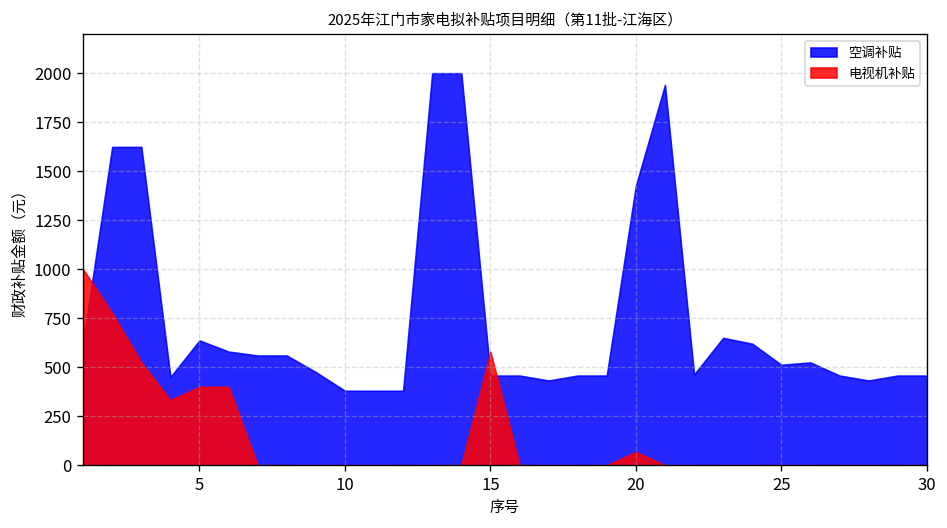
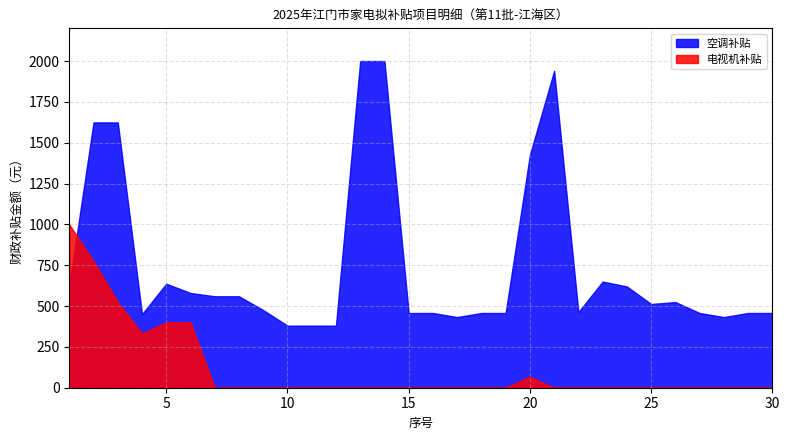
  {
    "空调补贴": {
      "5": 640,
      "10": 380,
      "15": 460,
      "20": 1430,
      "25": 510,
      "30": 460
    },
    "电视机补贴": {
      "5": 400,
      "10": 0,
-     "15": 580,
+     "15": 0,
      "20": 70,
      "25": 0,
      "30": 0
    }
  }
